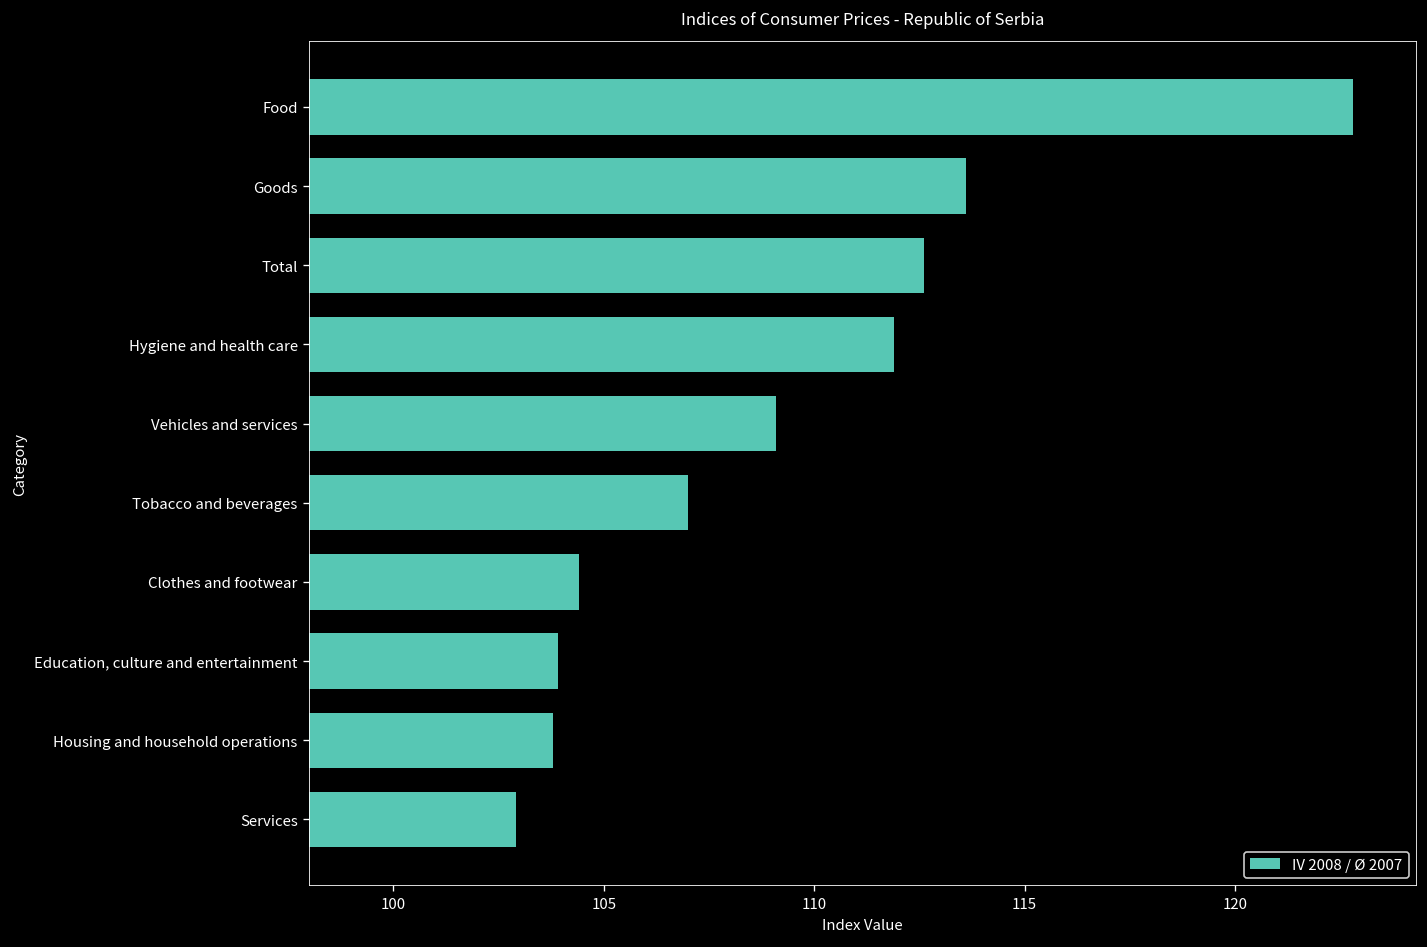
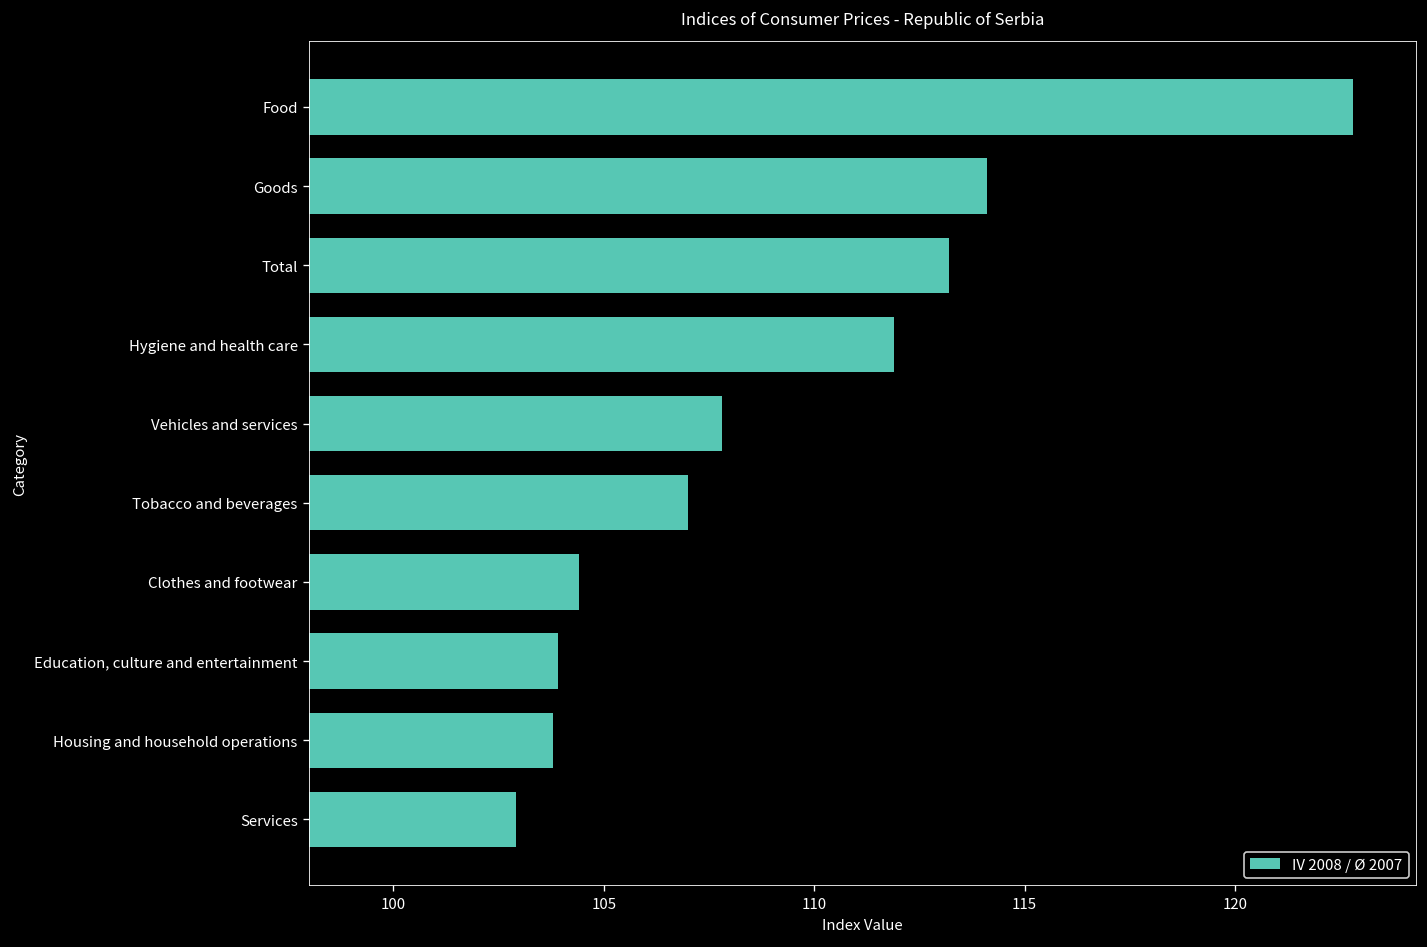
  {
    "Food": 122.8,
-   "Goods": 113.6,
-   "Total": 112.6,
+   "Goods": 114.1,
+   "Total": 113.2,
    "Hygiene and health care": 111.9,
-   "Vehicles and services": 109.1,
+   "Vehicles and services": 107.8,
    "Tobacco and beverages": 107.0,
    "Clothes and footwear": 104.4,
    "Education, culture and entertainment": 103.9,
    "Housing and household operations": 103.8,
    "Services": 102.9
  }
